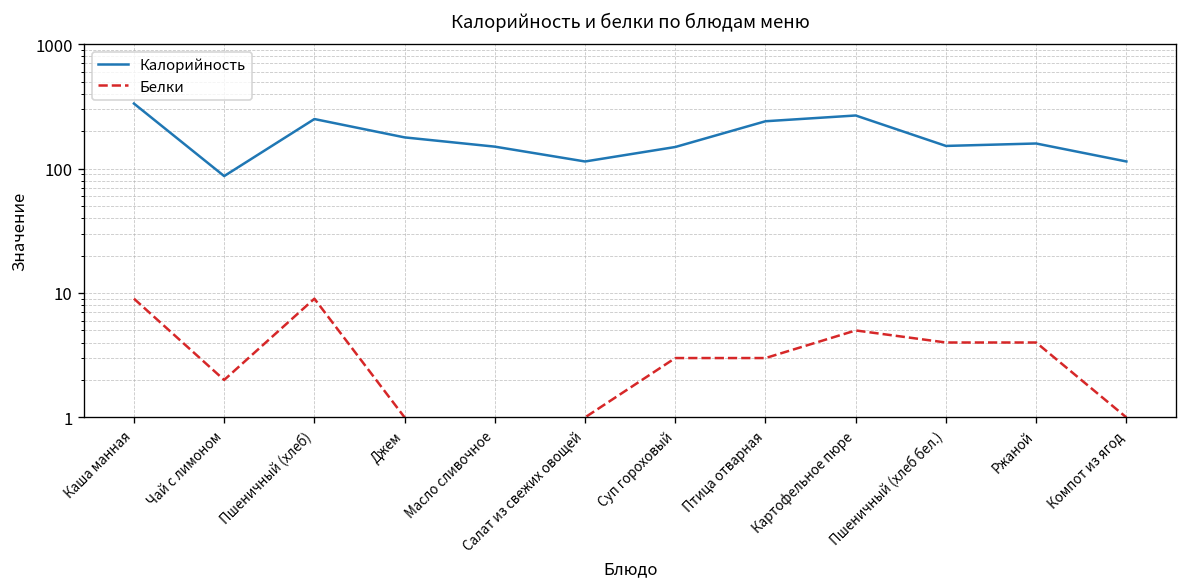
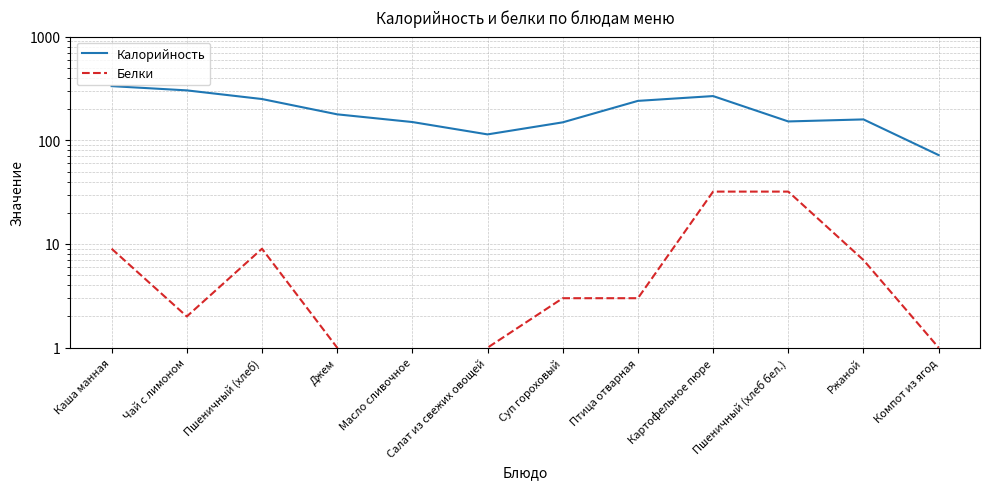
  {
    "Калорийность": {
      "Каша манная": 330,
-     "Чай с лимоном": 90,
+     "Чай с лимоном": 300,
      "Пшеничный (хлеб)": 250,
      "Джем": 180,
      "Масло сливочное": 150,
      "Салат из свежих овощей": 110,
      "Суп гороховый": 150,
      "Птица отварная": 240,
      "Картофельное пюре": 270,
      "Пшеничный (хлеб бел.)": 150,
      "Ржаной": 160,
-     "Компот из ягод": 110
+     "Компот из ягод": 70
    },
    "Белки": {
      "Каша манная": 9,
      "Чай с лимоном": 2,
      "Пшеничный (хлеб)": 9,
      "Джем": 1,
      "Салат из свежих овощей": 1,
      "Суп гороховый": 3,
      "Птица отварная": 3,
-     "Картофельное пюре": 5,
-     "Пшеничный (хлеб бел.)": 4,
-     "Ржаной": 4,
+     "Картофельное пюре": 32,
+     "Пшеничный (хлеб бел.)": 32,
+     "Ржаной": 7,
      "Компот из ягод": 1
    }
  }
